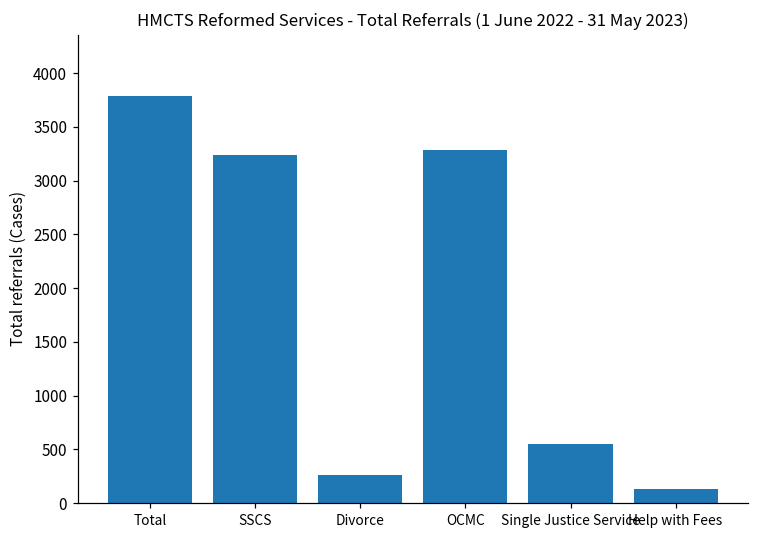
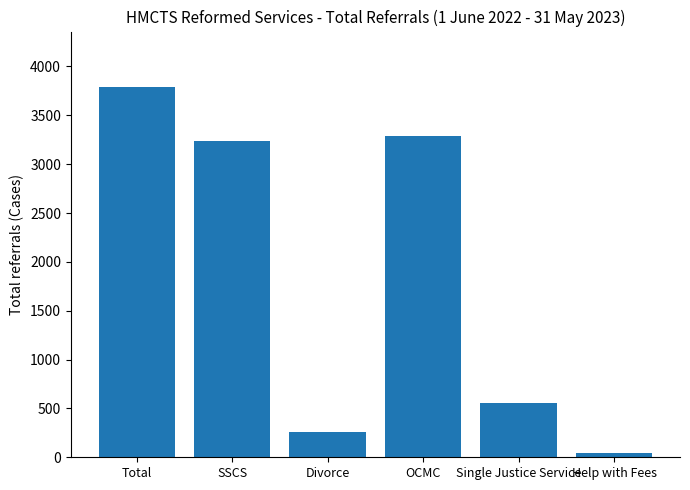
  {
    "Total": 3800,
    "SSCS": 3200,
    "Divorce": 300,
    "OCMC": 3300,
    "Single Justice Service": 600,
-   "Help with Fees": 100
+   "Help with Fees": 0
  }
